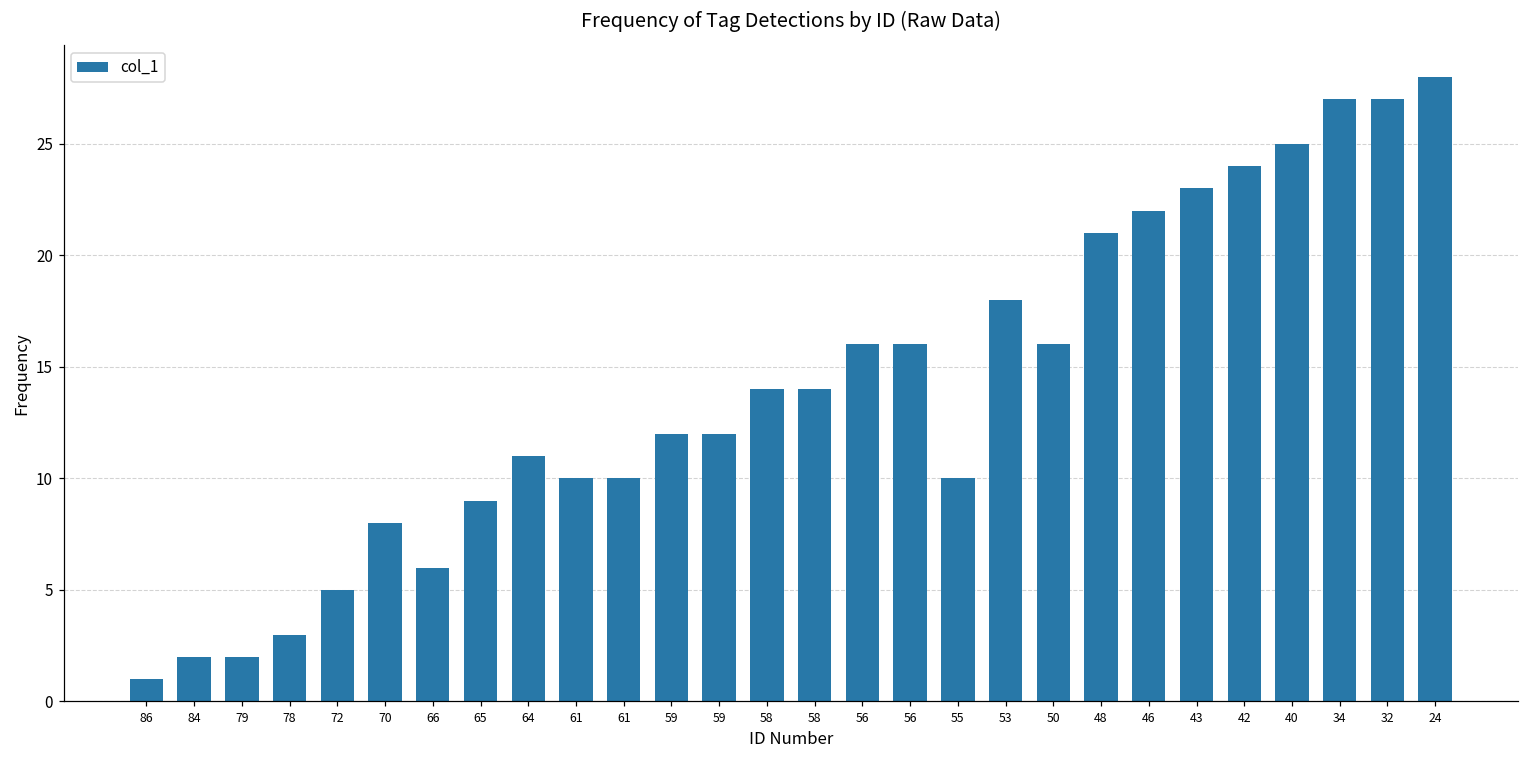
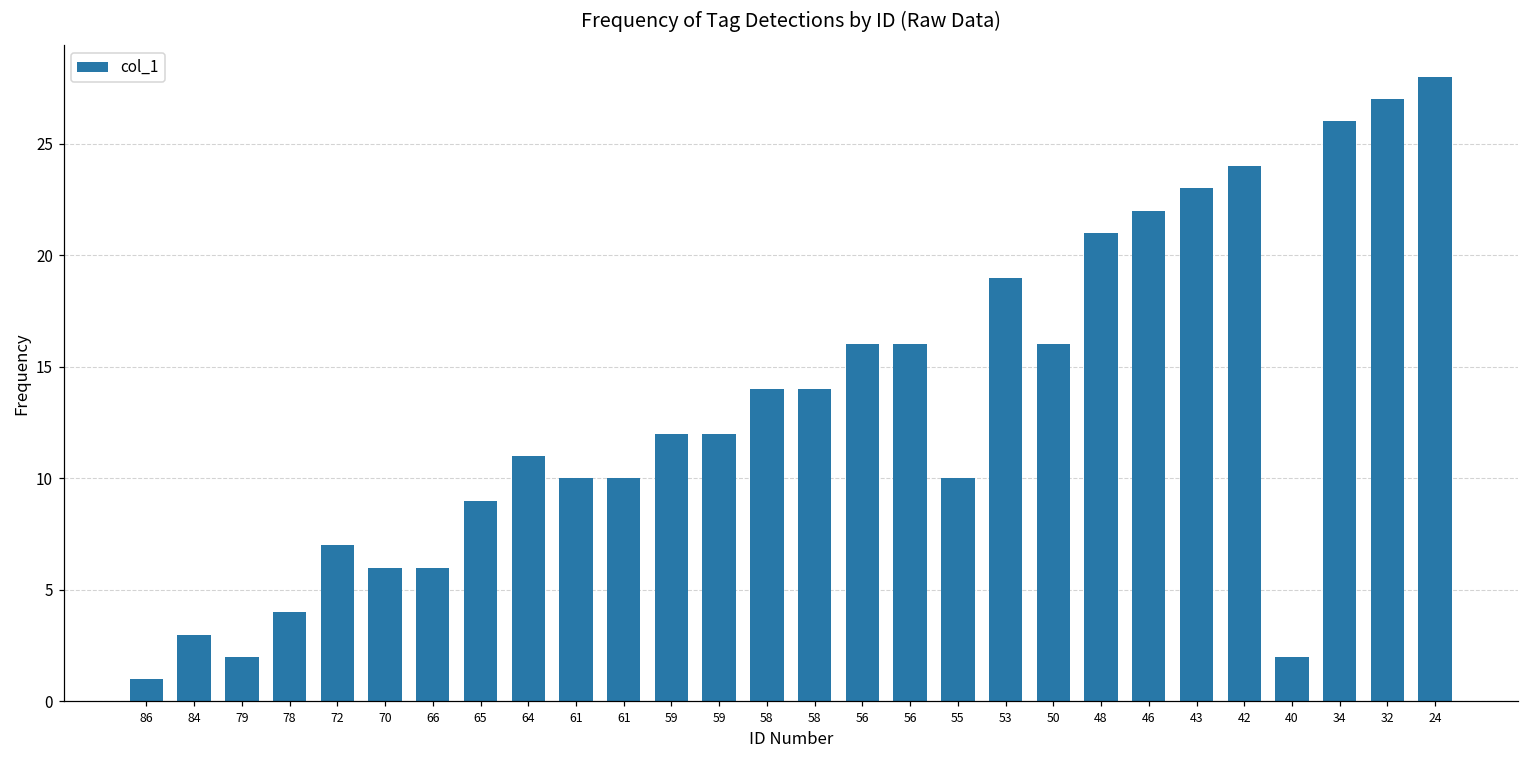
  {
    "86": 1,
-   "84": 2,
+   "84": 3,
    "79": 2,
-   "78": 3,
-   "72": 5,
-   "70": 8,
+   "78": 4,
+   "72": 7,
+   "70": 6,
    "66": 6,
    "65": 9,
    "64": 11,
    "55": 10,
-   "53": 18,
+   "53": 19,
    "50": 16,
    "48": 21,
    "46": 22,
    "43": 23,
    "42": 24,
-   "40": 25,
-   "34": 27,
+   "40": 2,
+   "34": 26,
    "32": 27,
    "24": 28
  }
